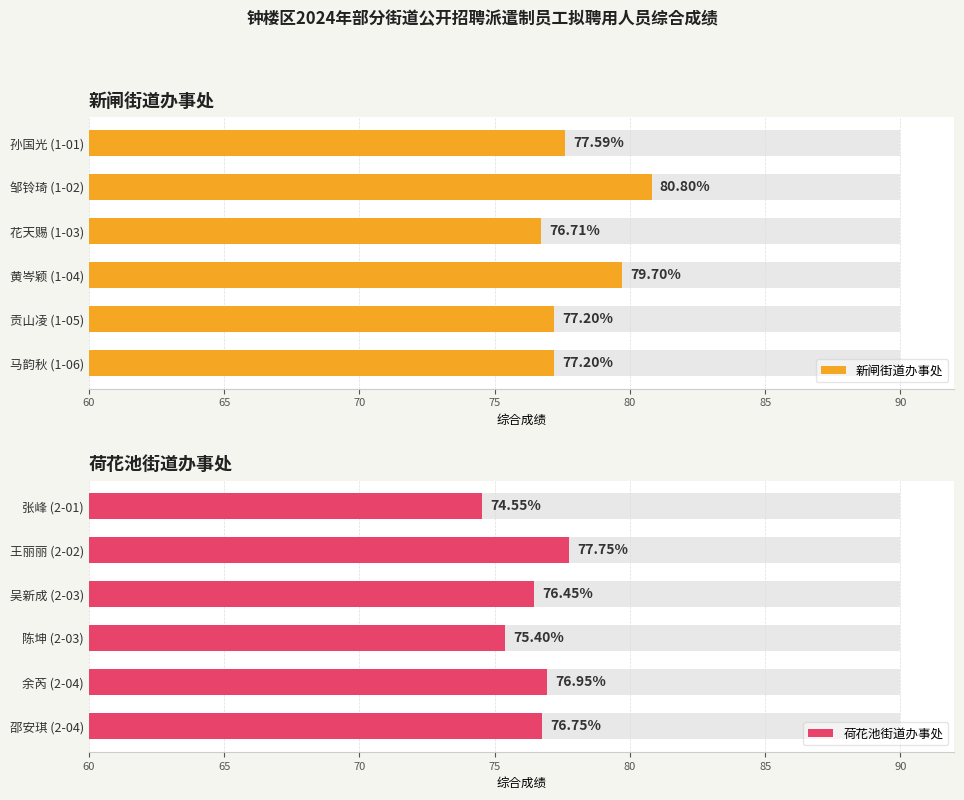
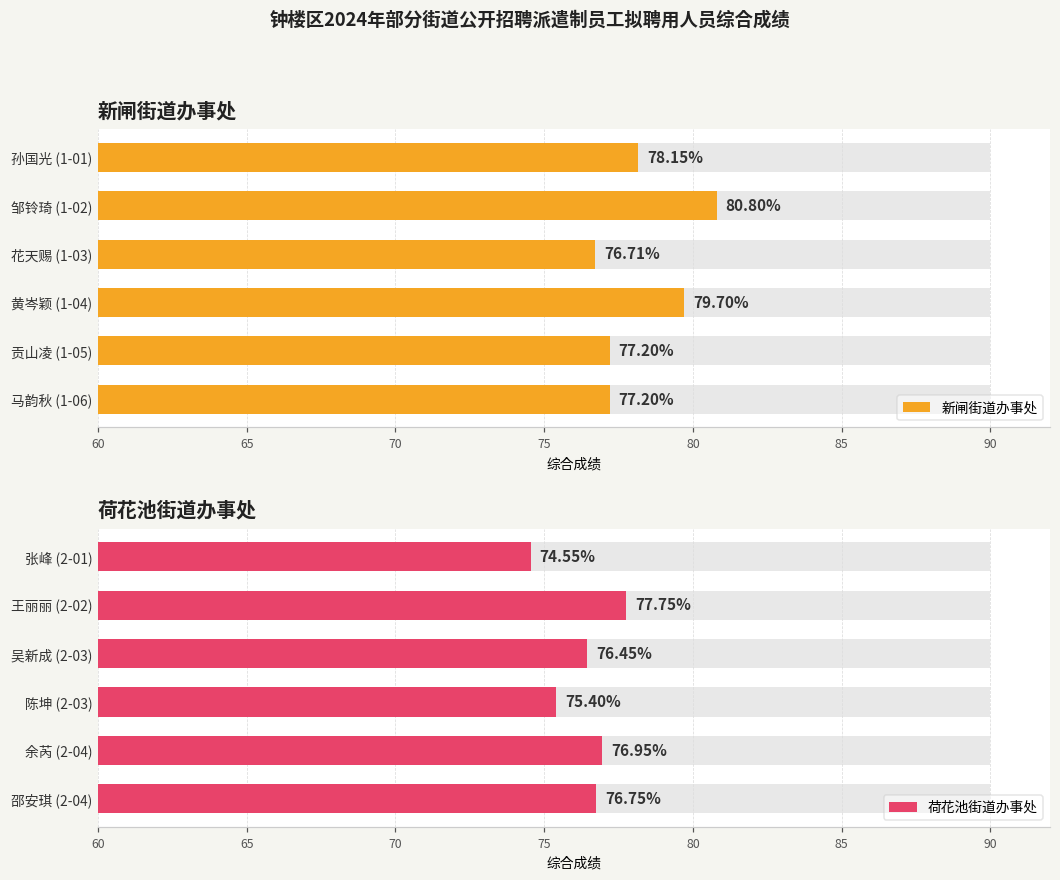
  {
    "新闸街道办事处": {
      "新闸街道办事处": {
-       "孙国光 (1-01)": "77.59%"
+       "孙国光 (1-01)": "78.15%"
      }
    }
  }
